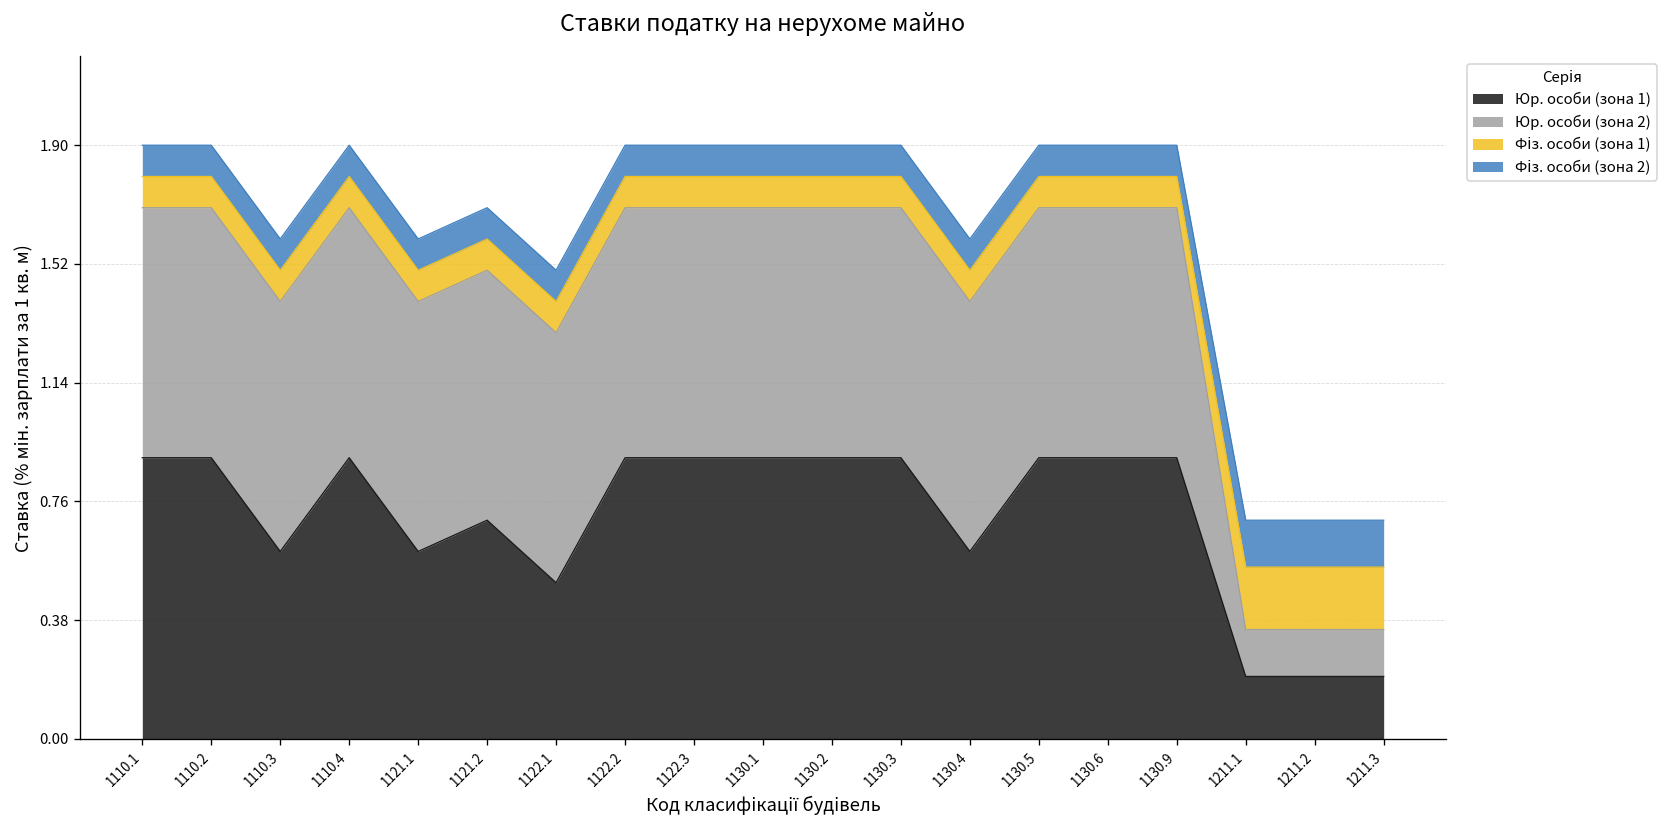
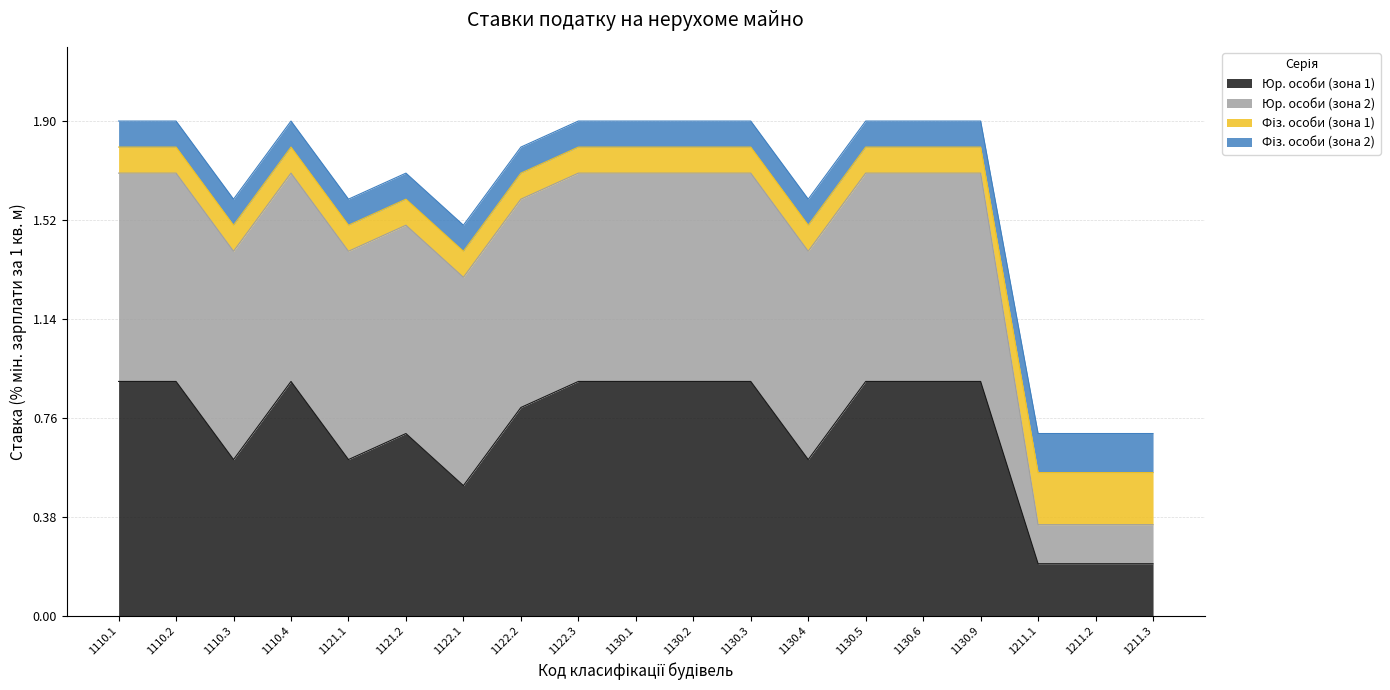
  {
    "Юр. особи (зона 1)": {
      "1110.1": 0.9,
      "1110.2": 0.9,
      "1110.3": 0.6,
      "1110.4": 0.9,
      "1121.1": 0.6,
      "1121.2": 0.7,
      "1122.1": 0.5,
-     "1122.2": 0.9,
+     "1122.2": 0.8,
      "1122.3": 0.9,
      "1130.1": 0.9,
      "1130.2": 0.9,
      "1130.3": 0.9,
      "1130.4": 0.6,
      "1130.5": 0.9,
      "1130.6": 0.9,
      "1130.9": 0.9,
      "1211.1": 0.2,
      "1211.2": 0.2,
      "1211.3": 0.2
    },
    "Юр. особи (зона 2)": {
      "1110.1": 0.8,
      "1110.2": 0.8,
      "1110.3": 0.8,
      "1110.4": 0.8,
      "1121.1": 0.8,
      "1121.2": 0.8,
      "1122.1": 0.8,
      "1122.2": 0.8,
      "1122.3": 0.8,
      "1130.1": 0.8,
      "1130.2": 0.8,
      "1130.3": 0.8,
      "1130.4": 0.8,
      "1130.5": 0.8,
      "1130.6": 0.8,
      "1130.9": 0.8,
      "1211.1": 0.15,
      "1211.2": 0.15,
      "1211.3": 0.15
    },
    "Фіз. особи (зона 1)": {
      "1110.1": 0.1,
      "1110.2": 0.1,
      "1110.3": 0.1,
      "1110.4": 0.1,
      "1121.1": 0.1,
      "1121.2": 0.1,
      "1122.1": 0.1,
      "1122.2": 0.1,
      "1122.3": 0.1,
      "1130.1": 0.1,
      "1130.2": 0.1,
      "1130.3": 0.1,
      "1130.4": 0.1,
      "1130.5": 0.1,
      "1130.6": 0.1,
      "1130.9": 0.1,
      "1211.1": 0.2,
      "1211.2": 0.2,
      "1211.3": 0.2
    },
    "Фіз. особи (зона 2)": {
      "1110.1": 0.1,
      "1110.2": 0.1,
      "1110.3": 0.1,
      "1110.4": 0.1,
      "1121.1": 0.1,
      "1121.2": 0.1,
      "1122.1": 0.1,
      "1122.2": 0.1,
      "1122.3": 0.1,
      "1130.1": 0.1,
      "1130.2": 0.1,
      "1130.3": 0.1,
      "1130.4": 0.1,
      "1130.5": 0.1,
      "1130.6": 0.1,
      "1130.9": 0.1,
      "1211.1": 0.15,
      "1211.2": 0.15,
      "1211.3": 0.15
    }
  }
